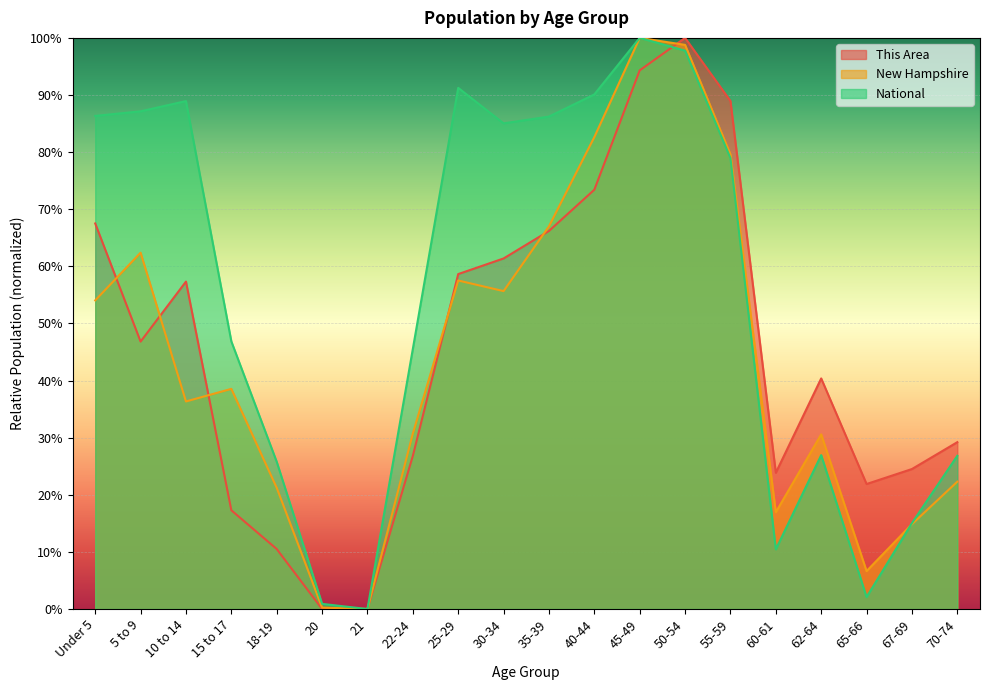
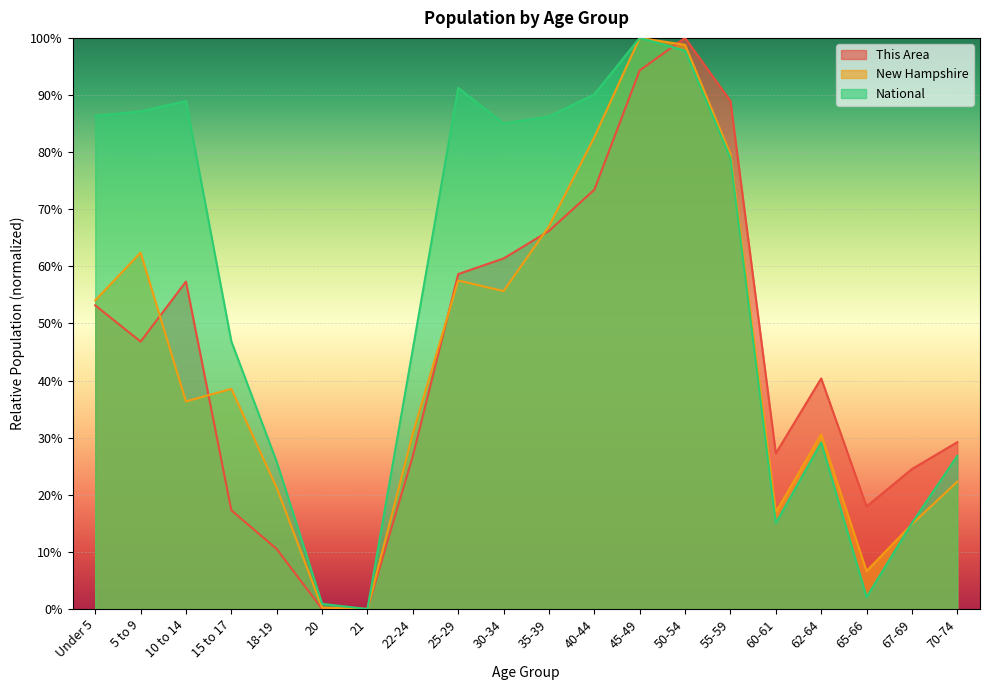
  {
    "This Area": {
-     "Under 5": "68%",
+     "Under 5": "53%",
      "5 to 9": "47%",
      "10 to 14": "57%",
      "15 to 17": "17%",
      "18-19": "11%",
      "22-24": "27%",
      "25-29": "59%",
      "30-34": "61%",
      "35-39": "66%",
      "40-44": "73%",
      "45-49": "94%",
      "50-54": "100%",
      "55-59": "89%",
-     "60-61": "24%",
+     "60-61": "27%",
      "62-64": "40%",
-     "65-66": "22%",
+     "65-66": "18%",
      "67-69": "25%",
      "70-74": "29%"
    },
    "New Hampshire": {
      "Under 5": "54%",
      "5 to 9": "62%",
      "10 to 14": "36%",
      "15 to 17": "39%",
      "18-19": "21%",
      "22-24": "31%",
      "25-29": "58%",
      "30-34": "56%",
      "35-39": "67%",
      "40-44": "83%",
      "50-54": "99%",
      "55-59": "80%",
      "60-61": "17%",
      "62-64": "31%",
      "65-66": "7%",
      "70-74": "22%"
    },
    "National": {
      "Under 5": "86%",
      "5 to 9": "87%",
      "10 to 14": "89%",
      "15 to 17": "47%",
      "18-19": "26%",
      "20": "1%",
      "22-24": "46%",
      "25-29": "91%",
      "30-34": "85%",
      "35-39": "86%",
      "40-44": "90%",
      "50-54": "98%",
      "55-59": "79%",
-     "60-61": "10%",
-     "62-64": "27%",
+     "60-61": "15%",
+     "62-64": "29%",
      "65-66": "2%",
      "70-74": "27%"
    }
  }
